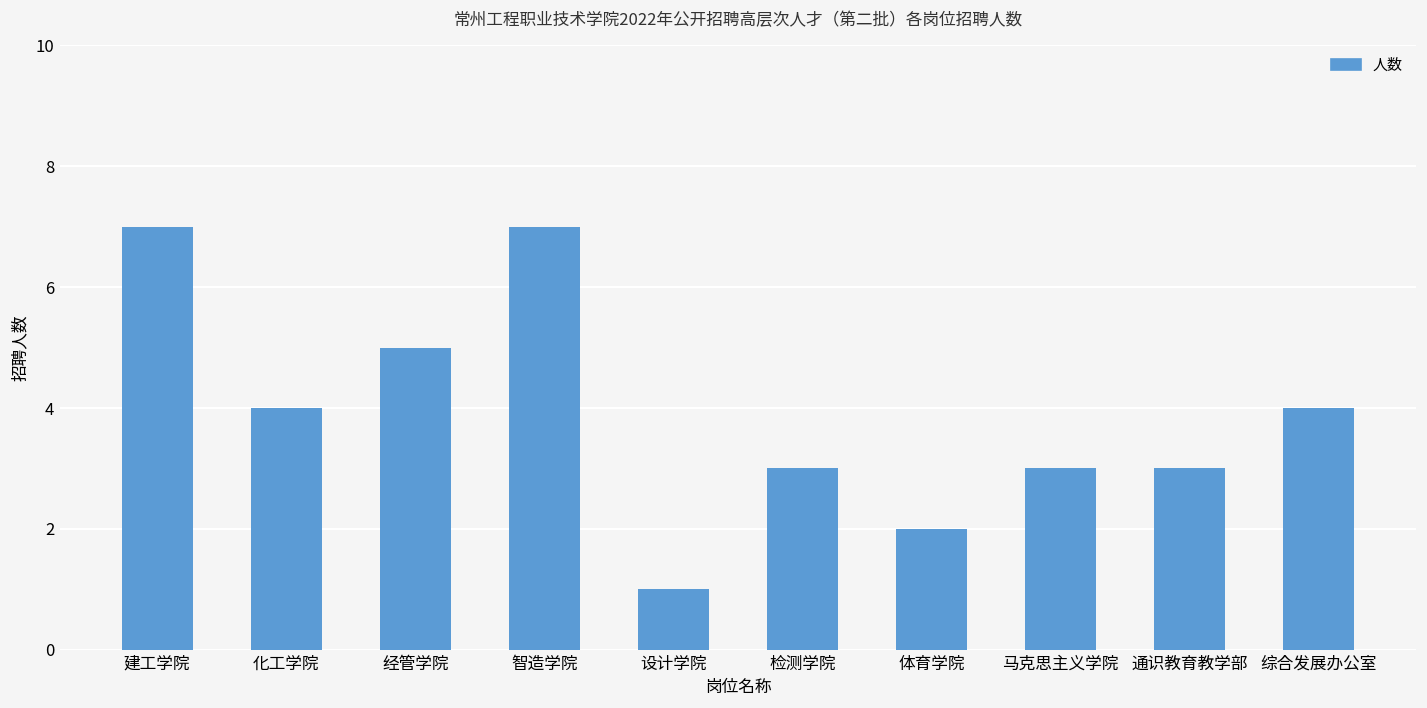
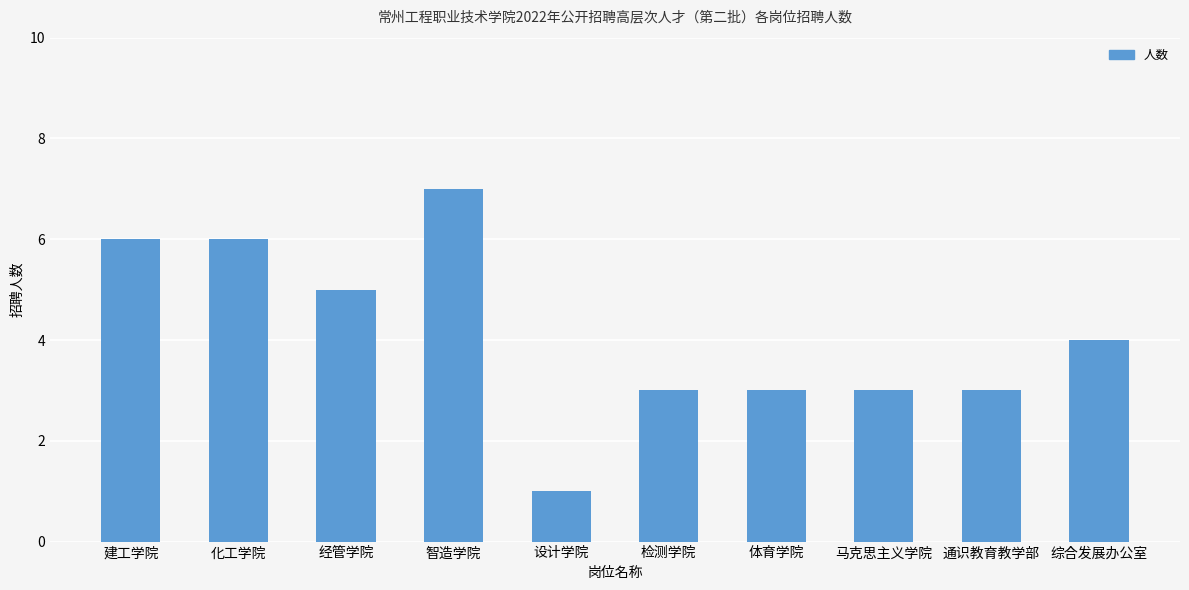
  {
-   "建工学院": 7,
-   "化工学院": 4,
+   "建工学院": 6,
+   "化工学院": 6,
    "经管学院": 5,
    "智造学院": 7,
    "设计学院": 1,
    "检测学院": 3,
-   "体育学院": 2,
+   "体育学院": 3,
    "马克思主义学院": 3,
    "通识教育教学部": 3,
    "综合发展办公室": 4
  }
